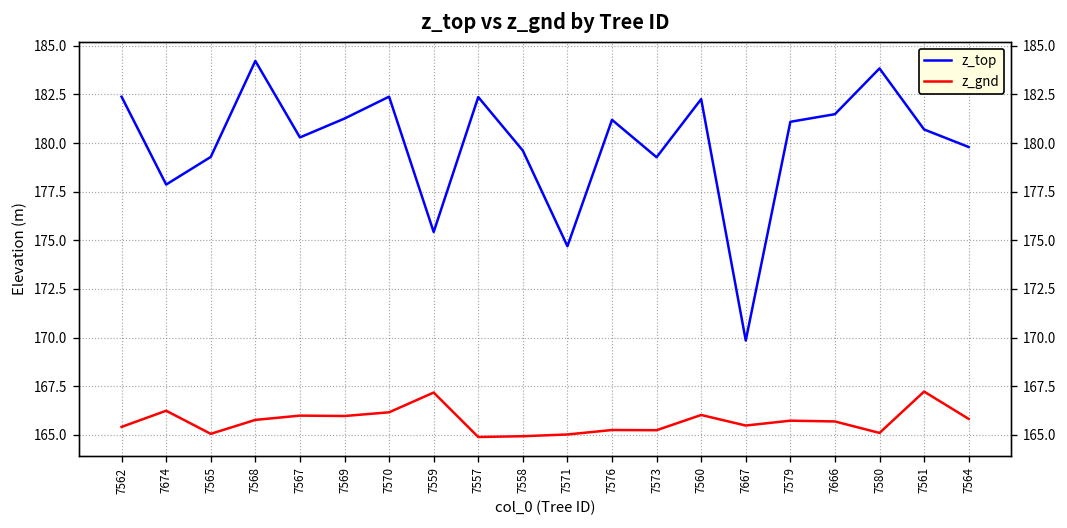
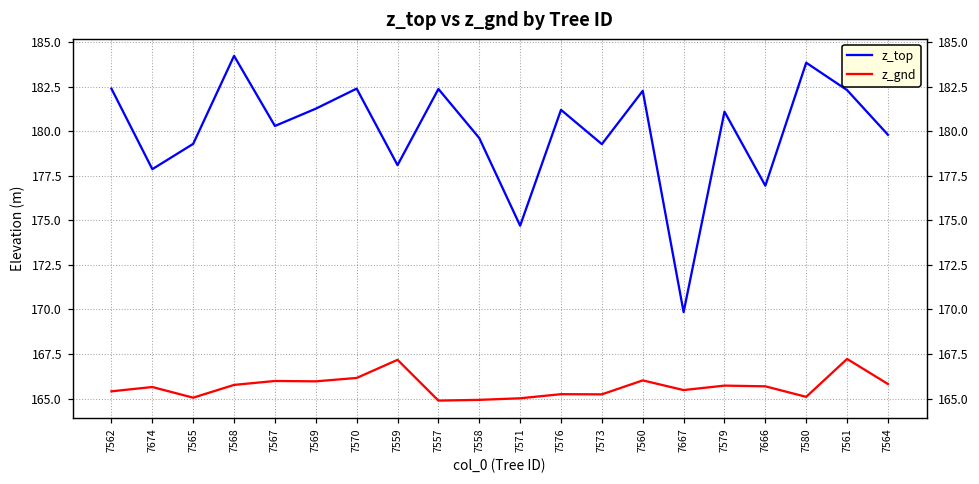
  {
    "z_top": {
      "7562": 182.4,
      "7674": 177.9,
      "7565": 179.3,
      "7568": 184.2,
      "7567": 180.3,
      "7569": 181.3,
      "7570": 182.4,
-     "7559": 175.4,
+     "7559": 178.1,
      "7557": 182.4,
      "7558": 179.6,
      "7571": 174.7,
      "7576": 181.2,
      "7573": 179.3,
      "7560": 182.3,
      "7667": 169.9,
      "7579": 181.1,
-     "7666": 181.5,
+     "7666": 176.9,
      "7580": 183.8,
-     "7561": 180.7,
+     "7561": 182.3,
      "7564": 179.8
    },
    "z_gnd": {
      "7562": 165.4,
-     "7674": 166.2,
+     "7674": 165.7,
      "7565": 165.1,
      "7568": 165.8,
      "7567": 166.0,
      "7569": 166.0,
      "7570": 166.2,
      "7559": 167.2,
      "7557": 164.9,
      "7558": 164.9,
      "7571": 165.0,
      "7576": 165.2,
      "7573": 165.2,
      "7560": 166.0,
      "7667": 165.5,
      "7579": 165.7,
      "7666": 165.7,
      "7580": 165.1,
      "7561": 167.2,
      "7564": 165.8
    }
  }
